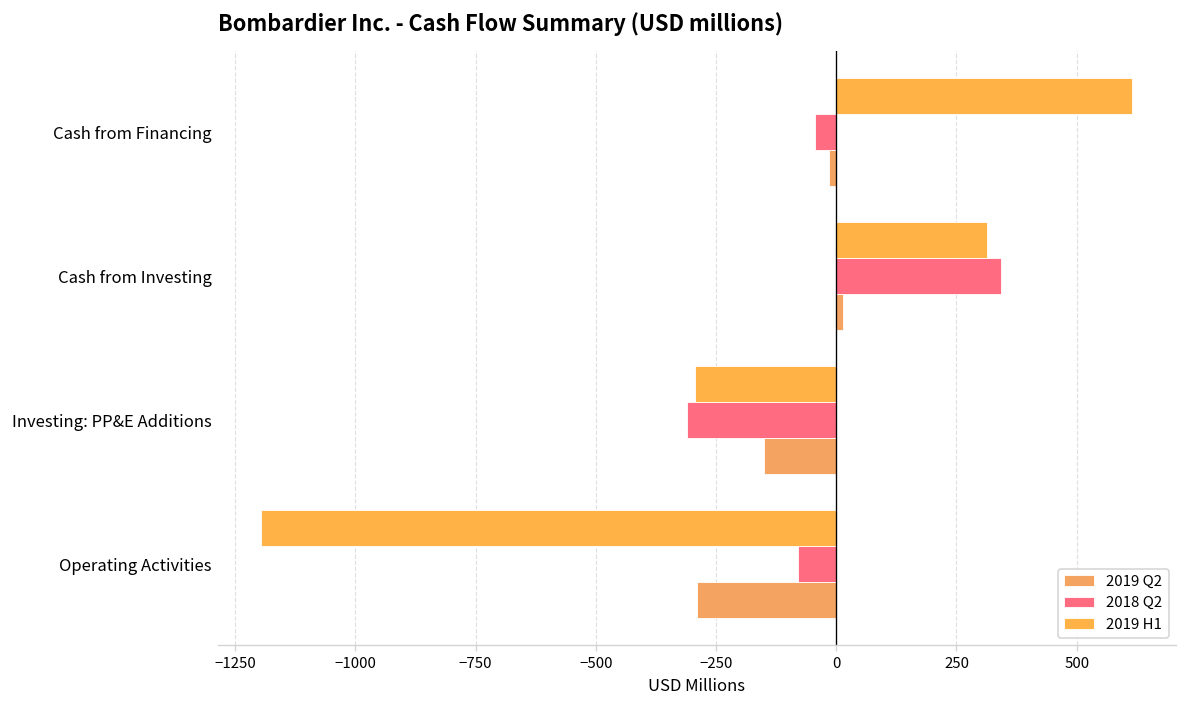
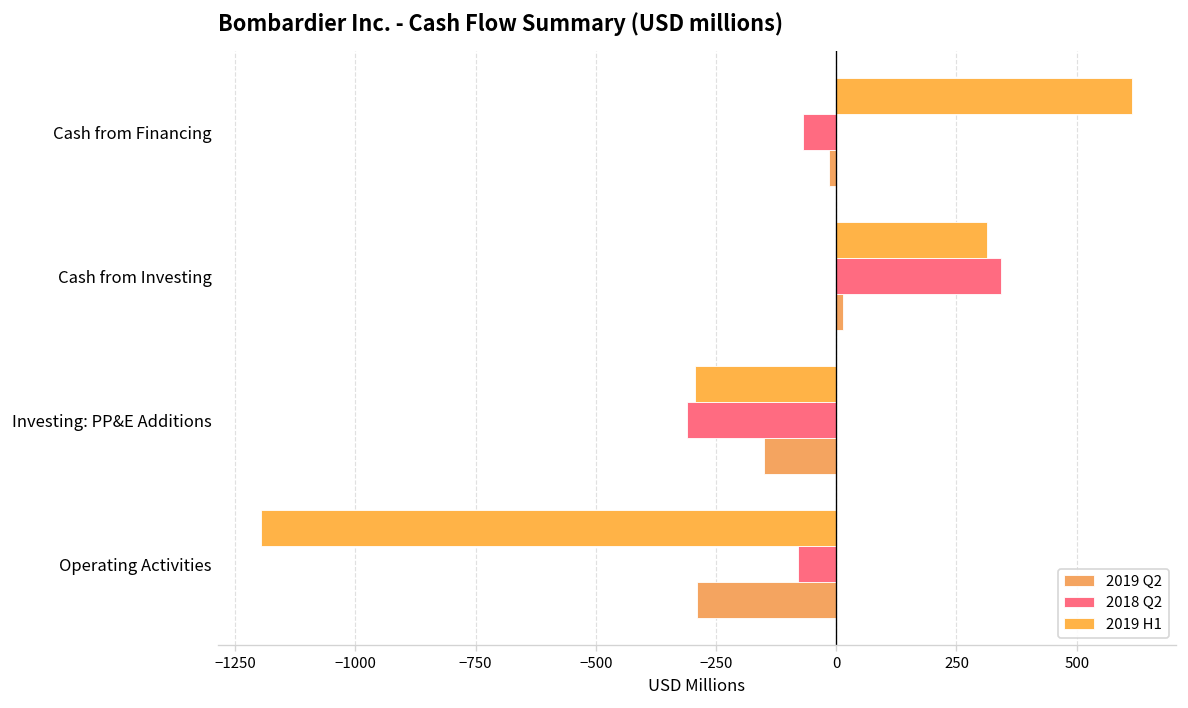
  {
    "2018 Q2": {
-     "Cash from Financing": -50,
+     "Cash from Financing": -70,
      "Cash from Investing": 340,
      "Investing: PP&E Additions": -310,
      "Operating Activities": -80
    }
  }
